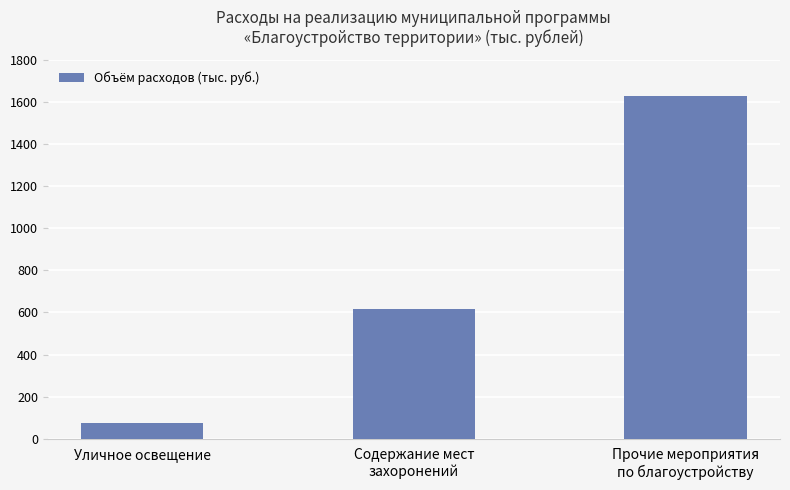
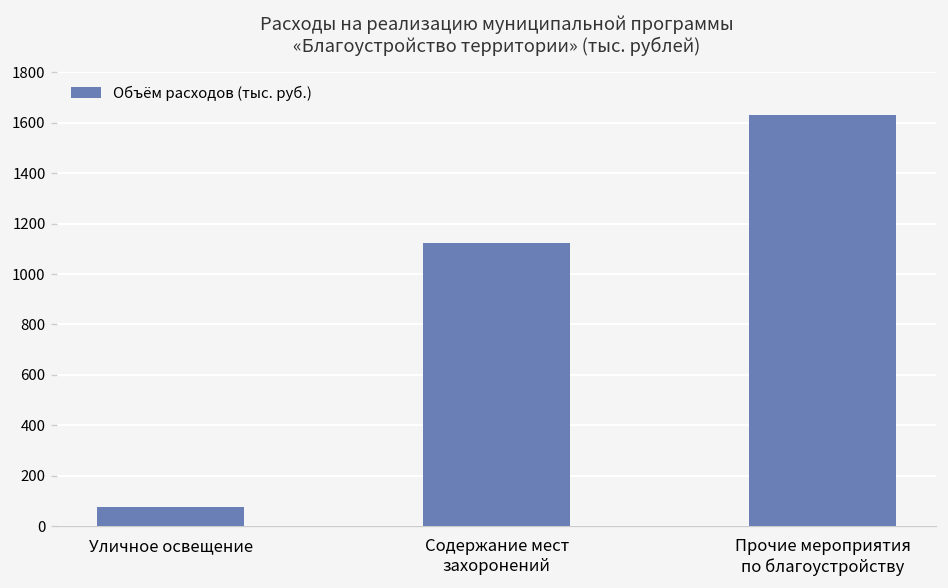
  {
    "Уличное освещение": 80,
-   "Содержание мест захоронений": 620,
+   "Содержание мест захоронений": 1120,
    "Прочие мероприятия по благоустройству": 1630
  }
